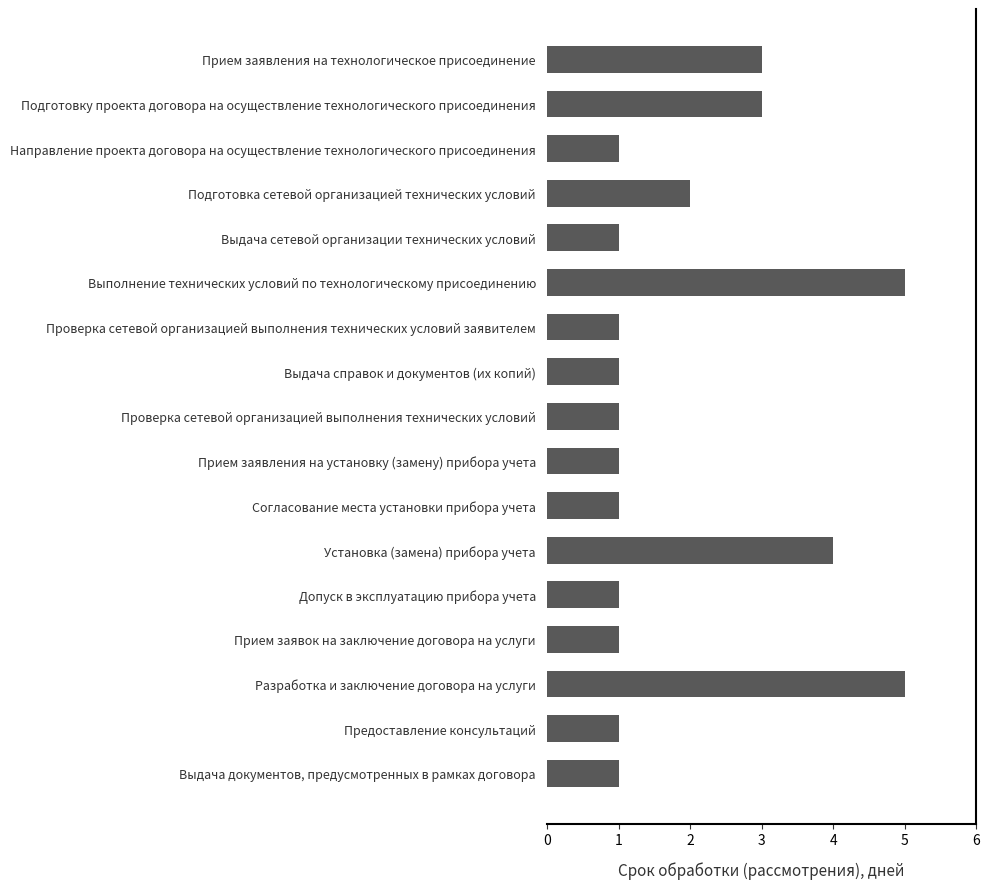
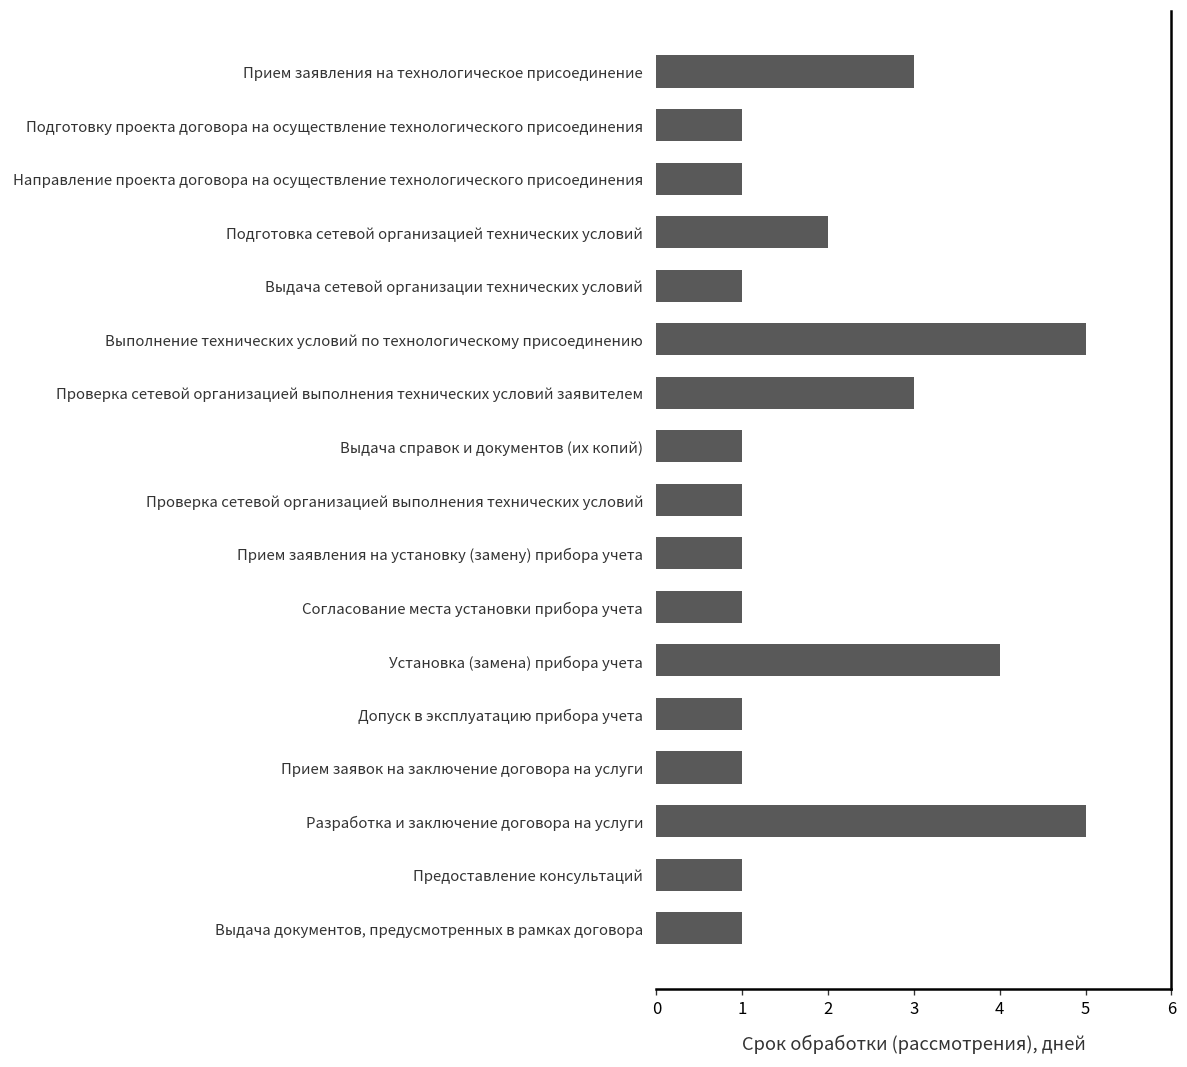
  {
    "Прием заявления на технологическое присоединение": 3,
-   "Подготовку проекта договора на осуществление технологического присоединения": 3,
+   "Подготовку проекта договора на осуществление технологического присоединения": 1,
    "Направление проекта договора на осуществление технологического присоединения": 1,
    "Подготовка сетевой организацией технических условий": 2,
    "Выдача сетевой организации технических условий": 1,
    "Выполнение технических условий по технологическому присоединению": 5,
-   "Проверка сетевой организацией выполнения технических условий заявителем": 1,
+   "Проверка сетевой организацией выполнения технических условий заявителем": 3,
    "Выдача справок и документов (их копий)": 1,
    "Проверка сетевой организацией выполнения технических условий": 1,
    "Прием заявления на установку (замену) прибора учета": 1,
    "Согласование места установки прибора учета": 1,
    "Установка (замена) прибора учета": 4,
    "Допуск в эксплуатацию прибора учета": 1,
    "Прием заявок на заключение договора на услуги": 1,
    "Разработка и заключение договора на услуги": 5,
    "Предоставление консультаций": 1,
    "Выдача документов, предусмотренных в рамках договора": 1
  }
